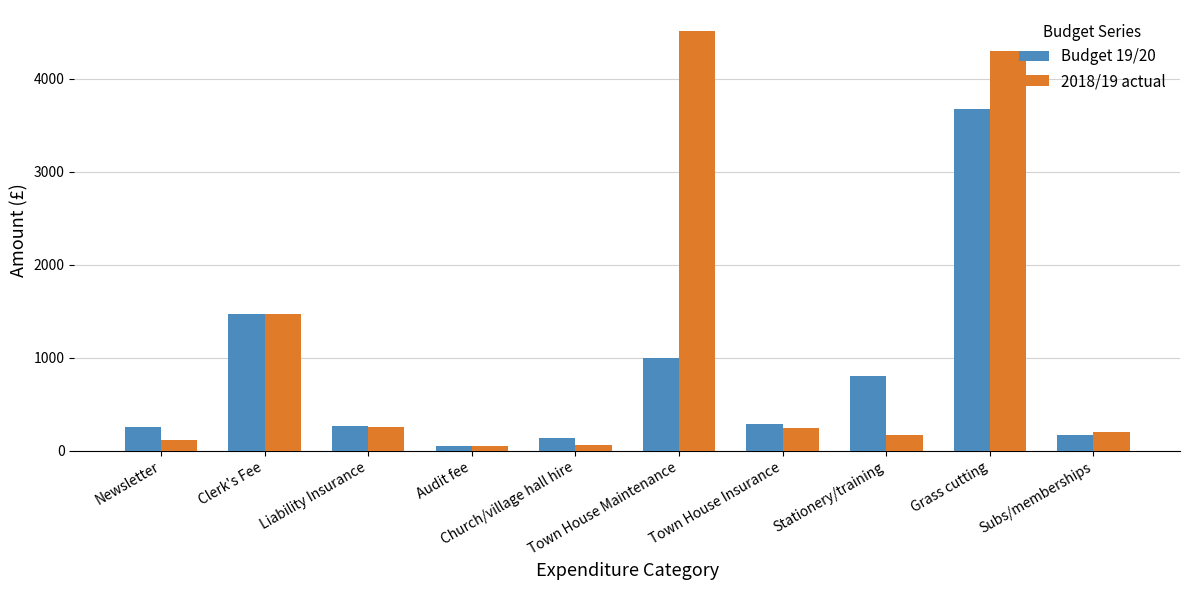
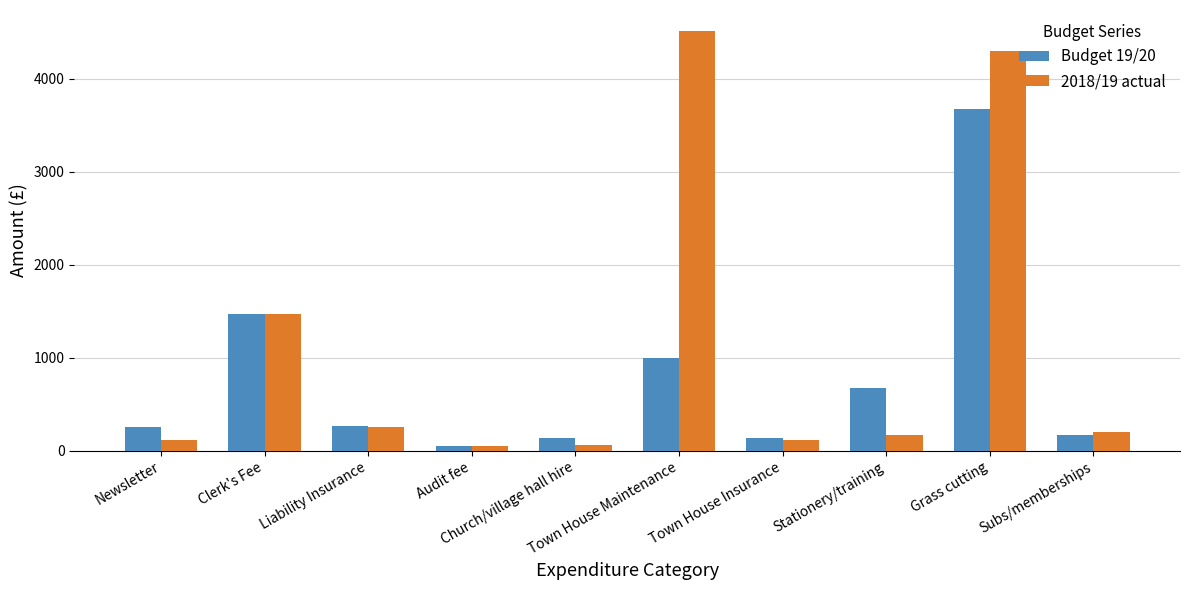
  {
    "Budget 19/20": {
      "Newsletter": 300,
      "Clerk's Fee": 1500,
      "Liability Insurance": 300,
      "Audit fee": 100,
      "Church/village hall hire": 100,
      "Town House Maintenance": 1000,
-     "Town House Insurance": 300,
-     "Stationery/training": 800,
+     "Town House Insurance": 100,
+     "Stationery/training": 700,
      "Grass cutting": 3700,
      "Subs/memberships": 200
    },
    "2018/19 actual": {
      "Newsletter": 100,
      "Clerk's Fee": 1500,
      "Liability Insurance": 300,
      "Audit fee": 100,
      "Church/village hall hire": 100,
      "Town House Maintenance": 4500,
-     "Town House Insurance": 200,
+     "Town House Insurance": 100,
      "Stationery/training": 200,
      "Grass cutting": 4300,
      "Subs/memberships": 200
    }
  }
